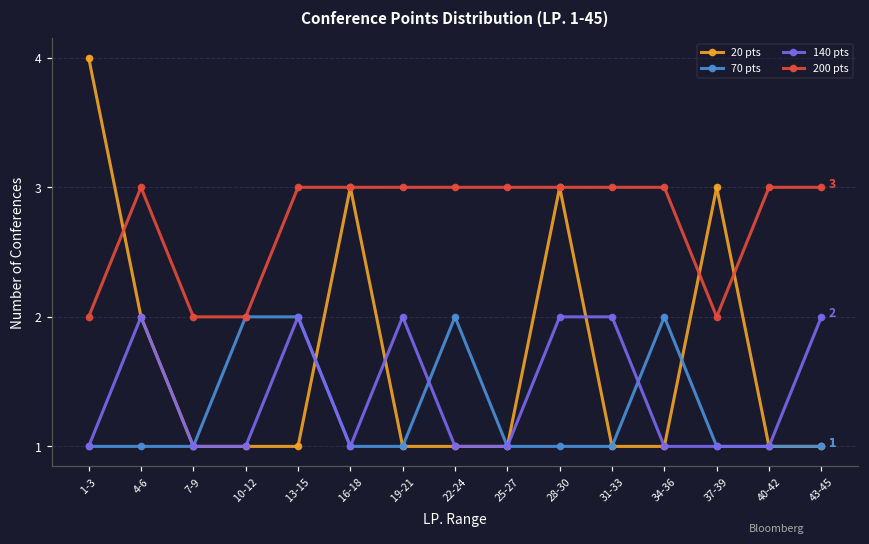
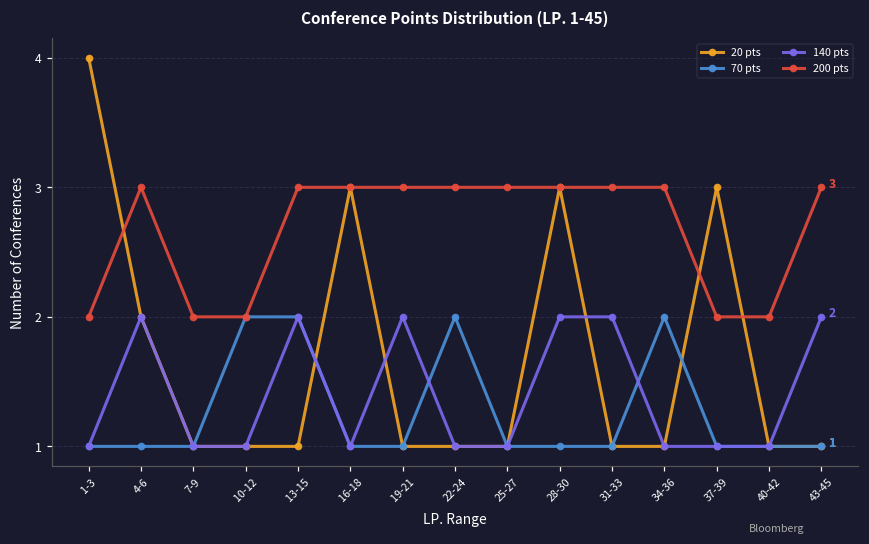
  {
    "20 pts": {
      "1-3": 4,
      "13-15": 1,
      "37-39": 3
    },
    "70 pts": {
      "4-6": 1,
      "22-24": 2,
      "28-30": 1,
      "34-36": 2
    },
    "140 pts": {
      "43-45": 2
    },
    "200 pts": {
      "1-3": 2,
      "4-6": 3,
      "7-9": 2,
      "13-15": 3,
      "19-21": 3,
      "22-24": 3,
      "25-27": 3,
      "31-33": 3,
      "34-36": 3,
      "37-39": 2,
-     "40-42": 3
+     "40-42": 2
    }
  }
